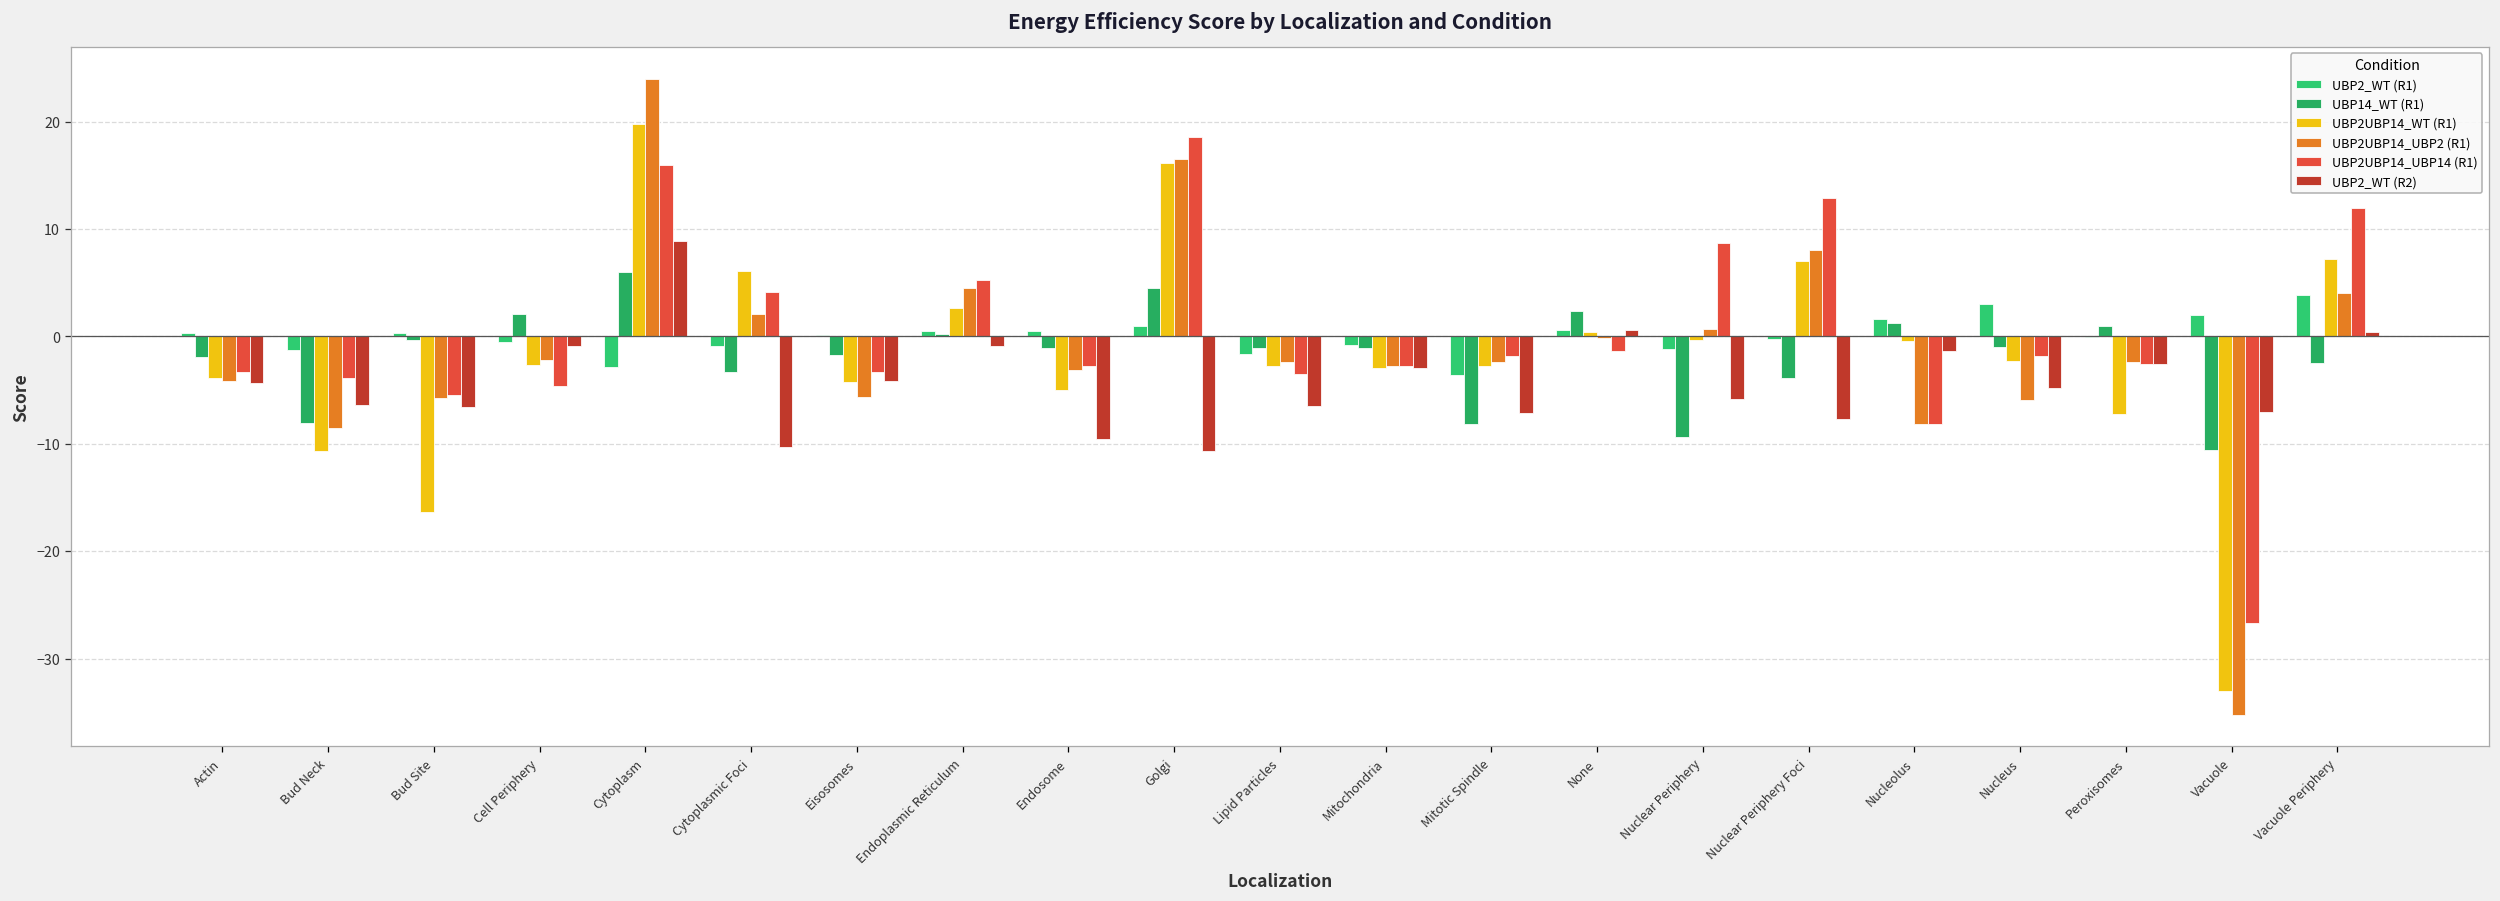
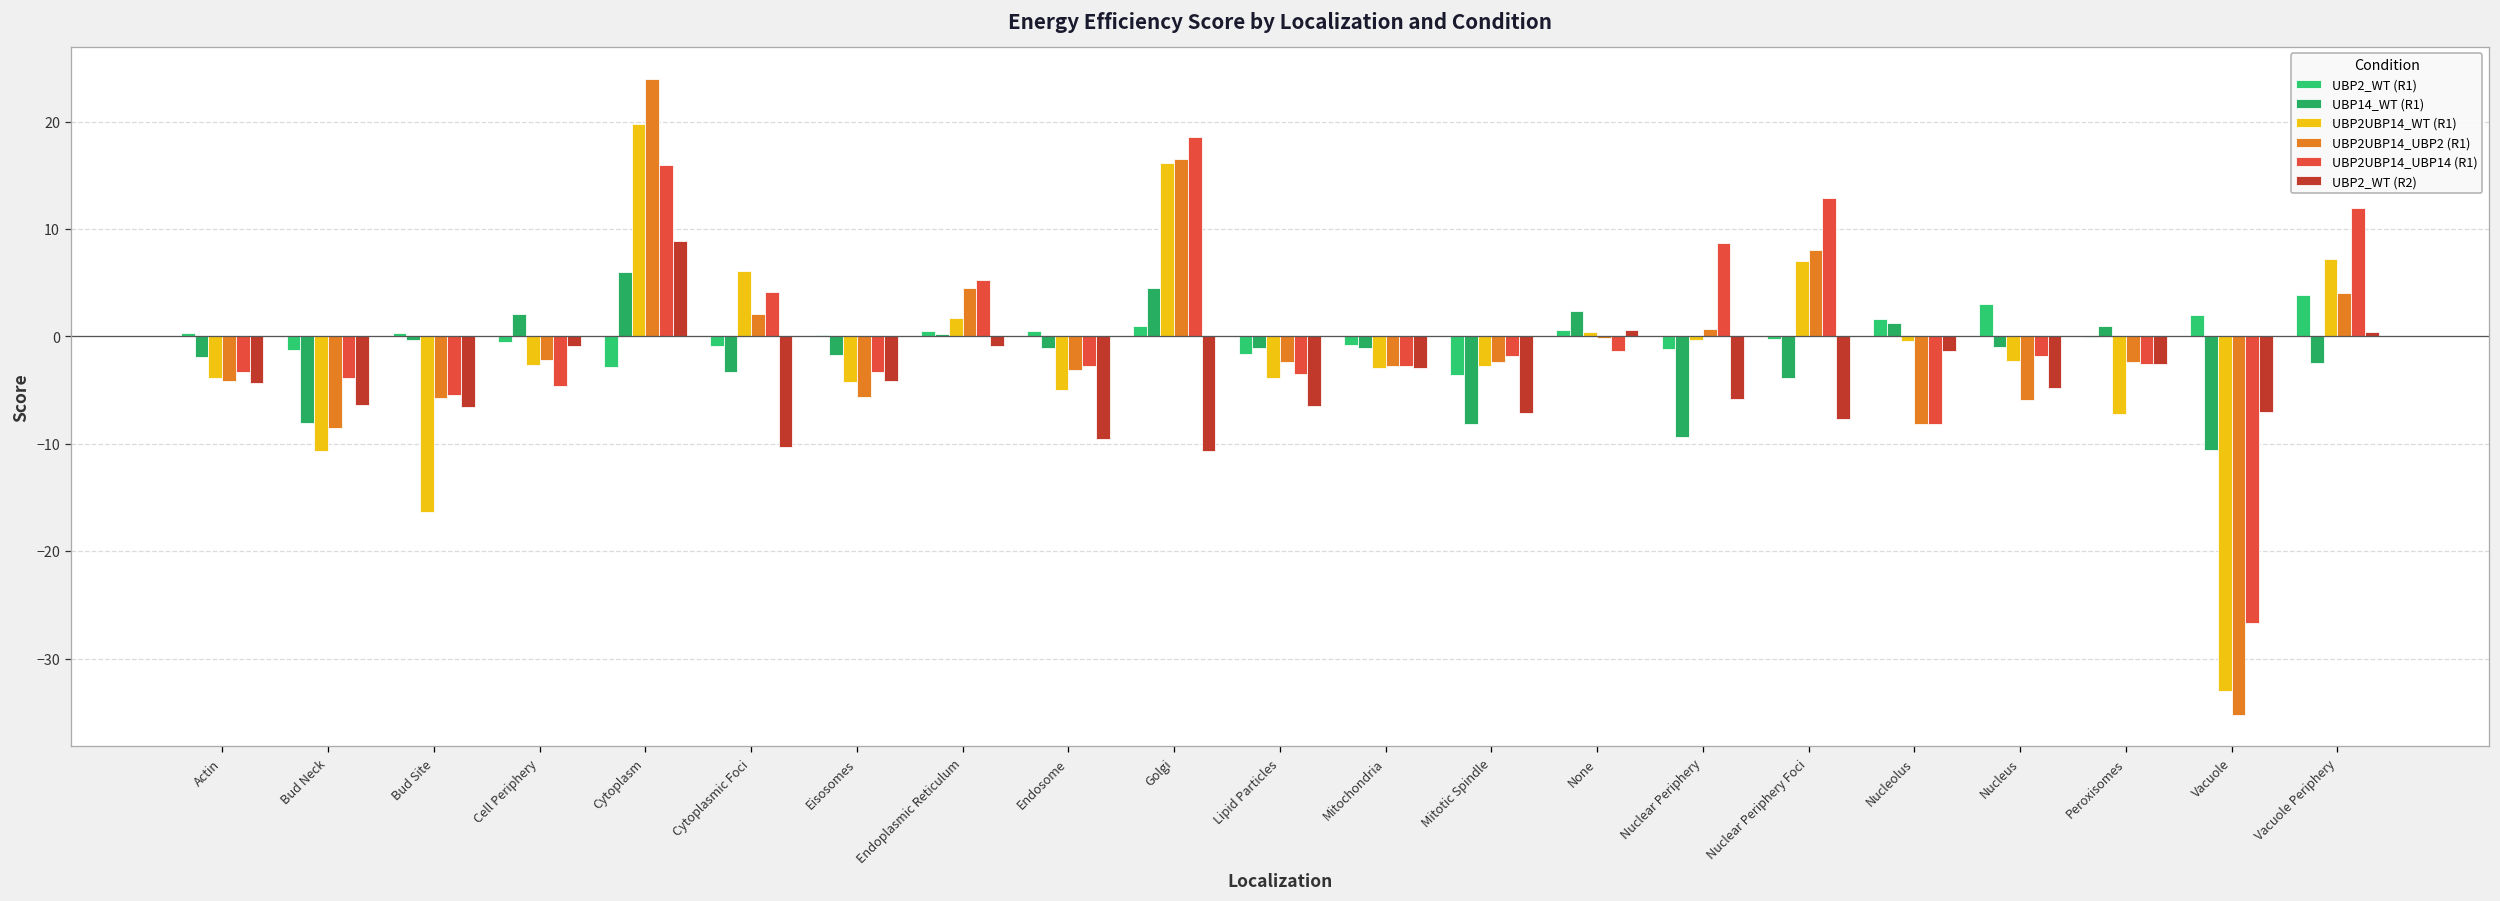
  {
    "UBP2UBP14_WT (R1)": {
      "Actin": -4,
      "Bud Neck": -11,
      "Bud Site": -16,
      "Cell Periphery": -3,
      "Cytoplasm": 20,
      "Cytoplasmic Foci": 6,
      "Eisosomes": -4,
-     "Endoplasmic Reticulum": 3,
+     "Endoplasmic Reticulum": 2,
      "Endosome": -5,
      "Golgi": 16,
-     "Lipid Particles": -3,
+     "Lipid Particles": -4,
      "Mitochondria": -3,
      "Mitotic Spindle": -3,
      "None": 0,
      "Nuclear Periphery": 0,
      "Nuclear Periphery Foci": 7,
      "Nucleolus": 0,
      "Nucleus": -2,
      "Peroxisomes": -7,
      "Vacuole": -33,
      "Vacuole Periphery": 7
    }
  }
